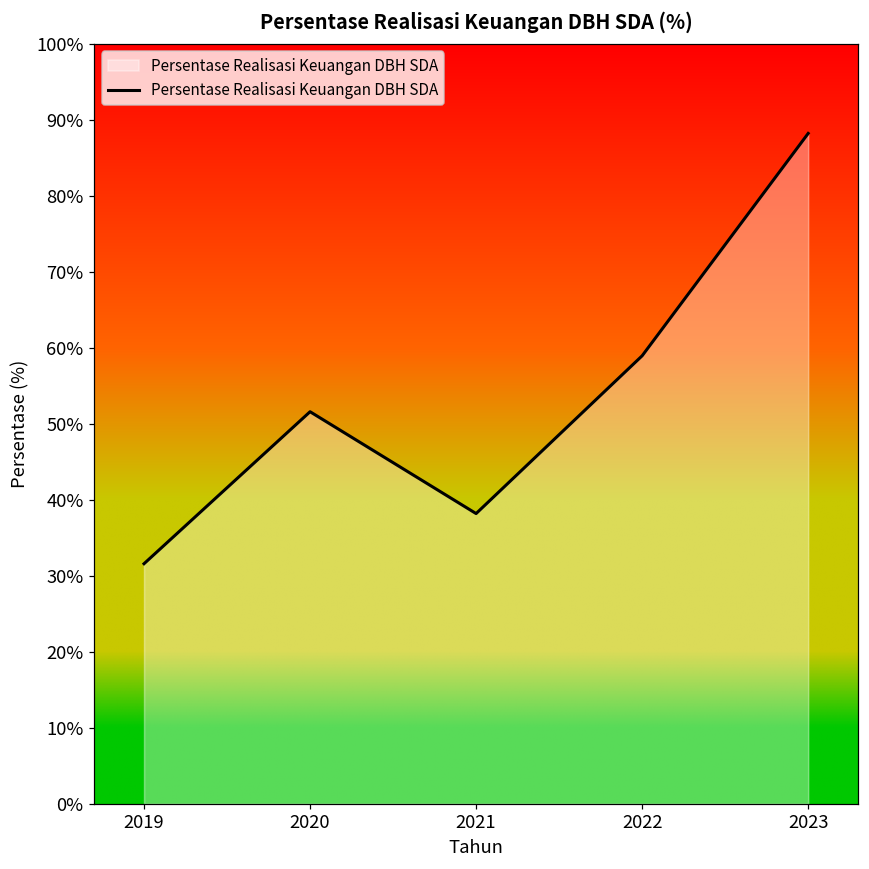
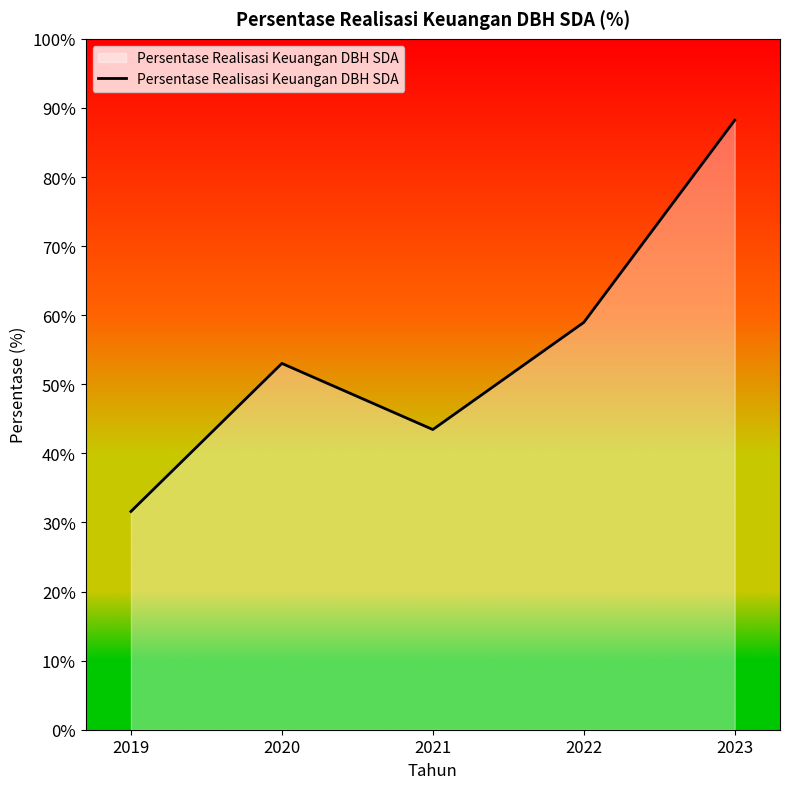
  {
    "2019": "32%",
-   "2020": "52%",
-   "2021": "38%",
+   "2020": "53%",
+   "2021": "43%",
    "2022": "59%",
    "2023": "88%"
  }
